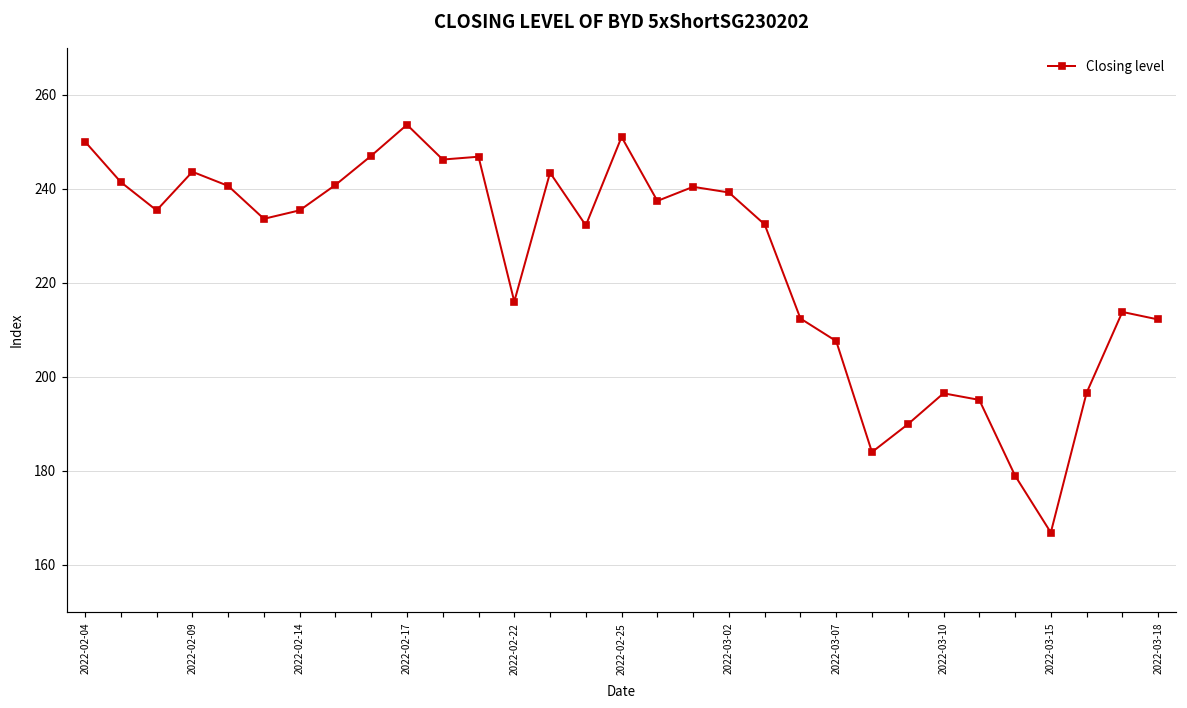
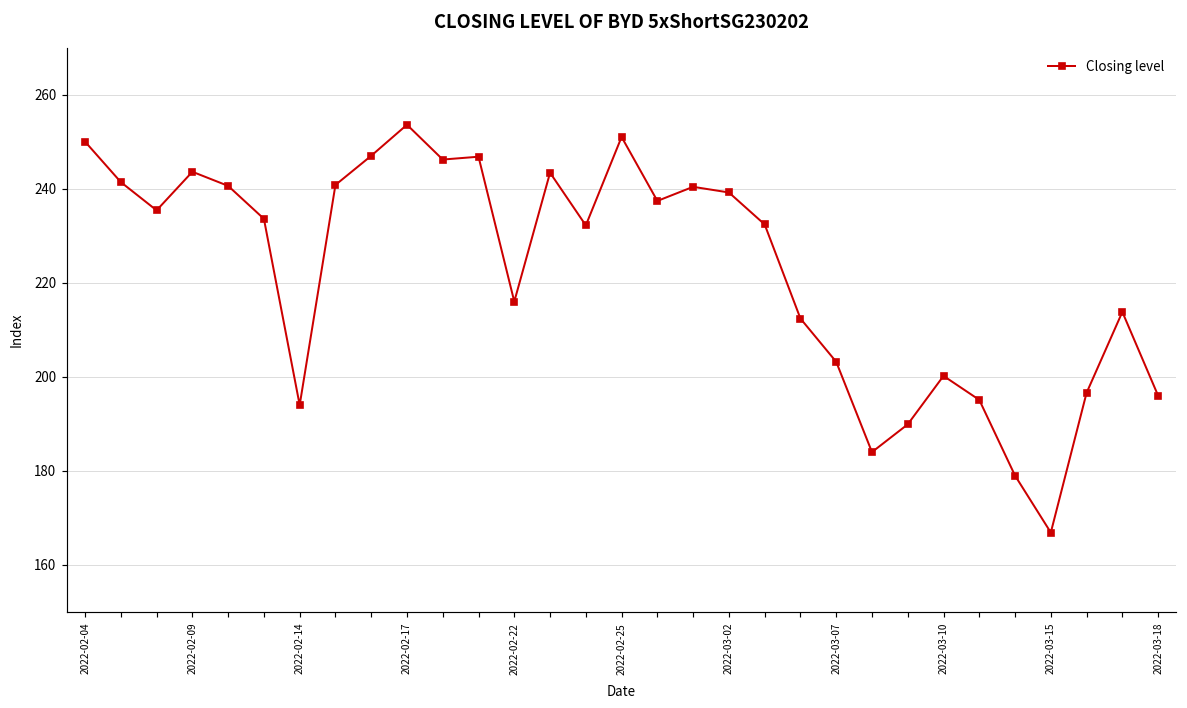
  {
    "2022-02-04": 250,
    "2022-02-09": 244,
-   "2022-02-14": 235,
+   "2022-02-14": 194,
    "2022-02-17": 254,
    "2022-02-22": 216,
    "2022-02-25": 251,
    "2022-03-02": 239,
-   "2022-03-07": 208,
-   "2022-03-10": 197,
+   "2022-03-07": 203,
+   "2022-03-10": 200,
    "2022-03-15": 167,
-   "2022-03-18": 212
+   "2022-03-18": 196
  }
